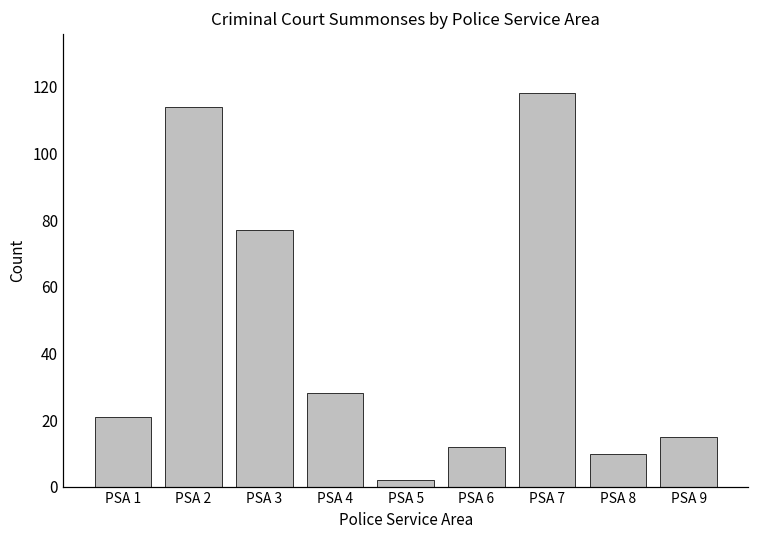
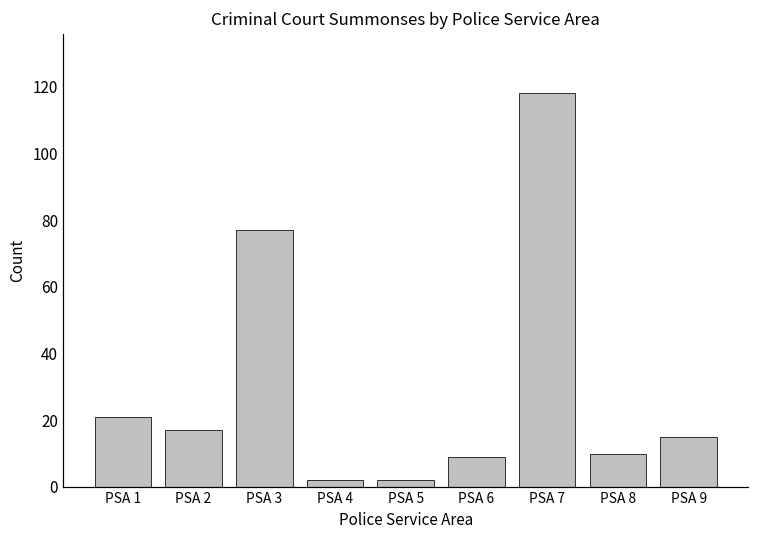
  {
    "PSA 1": 21,
-   "PSA 2": 114,
+   "PSA 2": 17,
    "PSA 3": 77,
-   "PSA 4": 28,
+   "PSA 4": 2,
    "PSA 5": 2,
-   "PSA 6": 12,
+   "PSA 6": 9,
    "PSA 7": 118,
    "PSA 8": 10,
    "PSA 9": 15
  }
